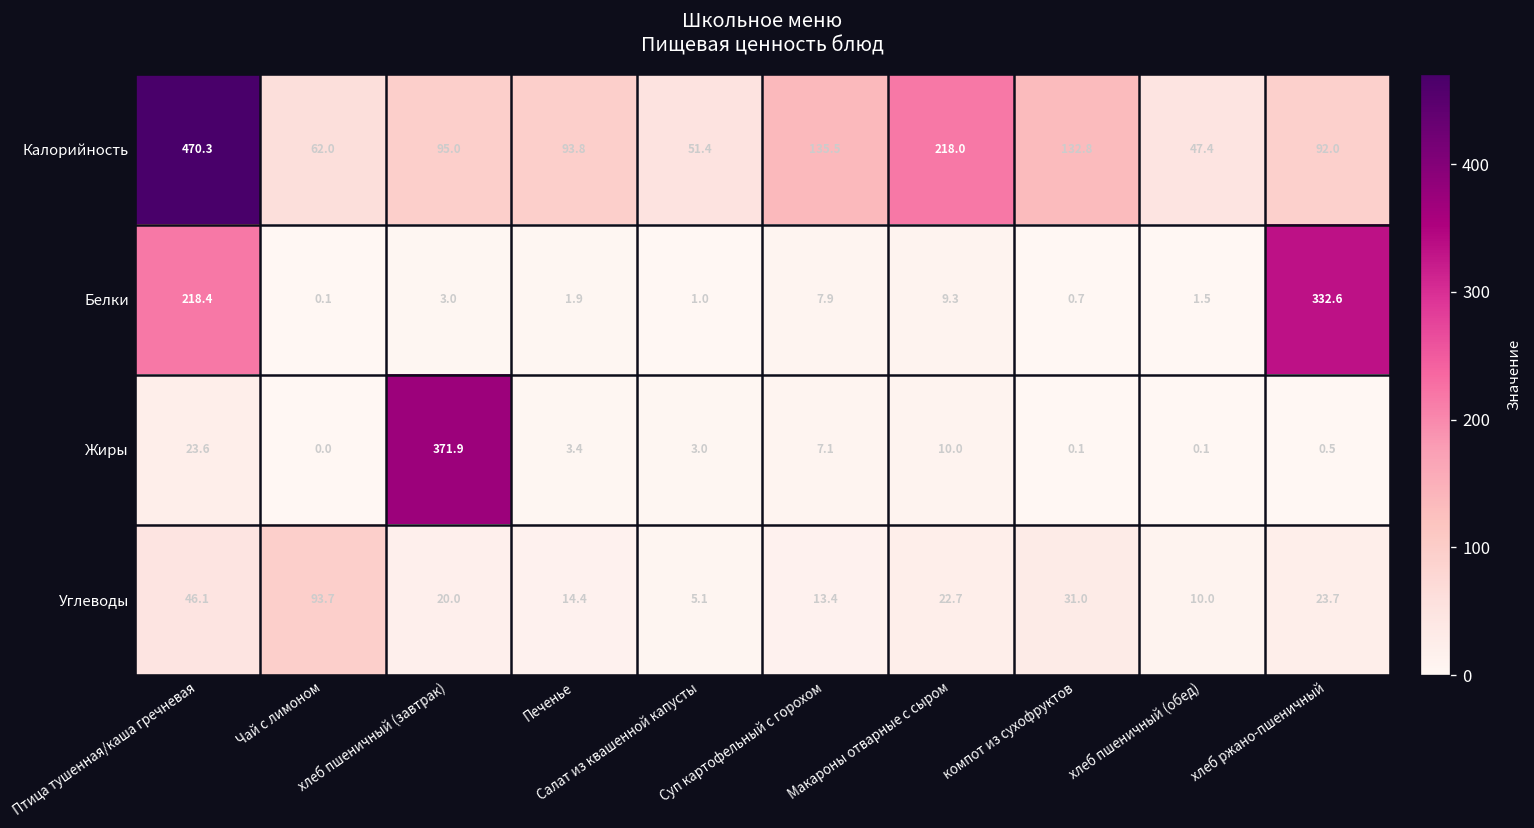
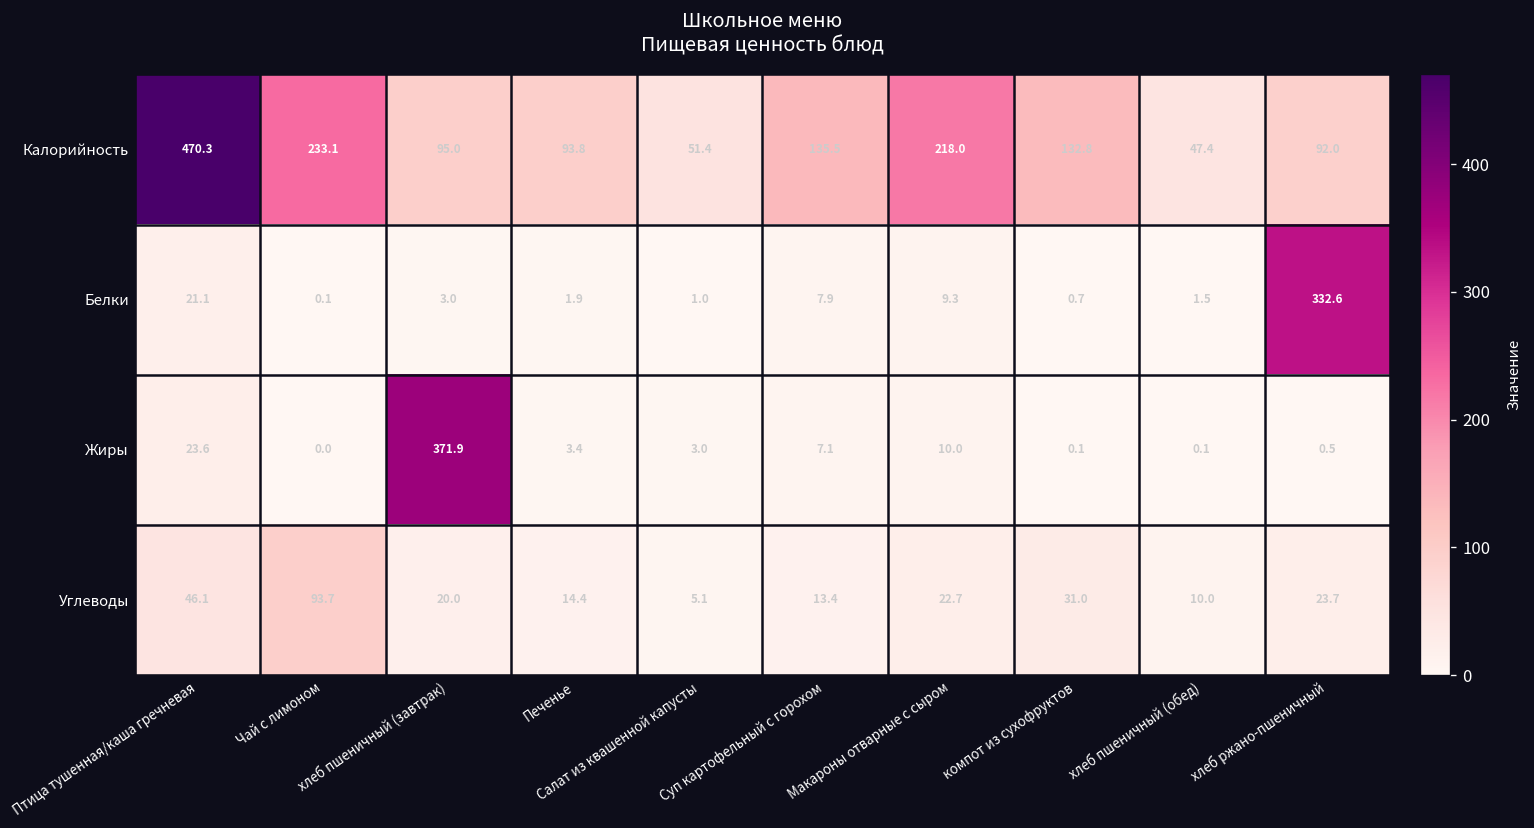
  {
    "Калорийность": {
      "Птица тушенная/каша гречневая": 470.3,
-     "Чай с лимоном": 62.0,
+     "Чай с лимоном": 233.1,
      "хлеб пшеничный (завтрак)": 95.0,
      "Печенье": 93.8,
      "Салат из квашенной капусты": 51.4,
      "Макароны отварные с сыром": 218.0,
      "хлеб пшеничный (обед)": 47.4,
      "хлеб ржано-пшеничный": 92.0
    },
    "Белки": {
-     "Птица тушенная/каша гречневая": 218.4,
+     "Птица тушенная/каша гречневая": 21.1,
      "Чай с лимоном": 0.1,
      "хлеб пшеничный (завтрак)": 3.0,
      "Печенье": 1.9,
      "Салат из квашенной капусты": 1.0,
      "Суп картофельный с горохом": 7.9,
      "Макароны отварные с сыром": 9.3,
      "компот из сухофруктов": 0.7,
      "хлеб пшеничный (обед)": 1.5,
      "хлеб ржано-пшеничный": 332.6
    },
    "Жиры": {
      "Птица тушенная/каша гречневая": 23.6,
      "Чай с лимоном": 0.0,
      "хлеб пшеничный (завтрак)": 371.9,
      "Печенье": 3.4,
      "Салат из квашенной капусты": 3.0,
      "Суп картофельный с горохом": 7.1,
      "Макароны отварные с сыром": 10.0,
      "компот из сухофруктов": 0.1,
      "хлеб пшеничный (обед)": 0.1,
      "хлеб ржано-пшеничный": 0.5
    },
    "Углеводы": {
      "Птица тушенная/каша гречневая": 46.1,
      "Чай с лимоном": 93.7,
      "хлеб пшеничный (завтрак)": 20.0,
      "Печенье": 14.4,
      "Салат из квашенной капусты": 5.1,
      "Суп картофельный с горохом": 13.4,
      "Макароны отварные с сыром": 22.7,
      "компот из сухофруктов": 31.0,
      "хлеб пшеничный (обед)": 10.0,
      "хлеб ржано-пшеничный": 23.7
    }
  }
